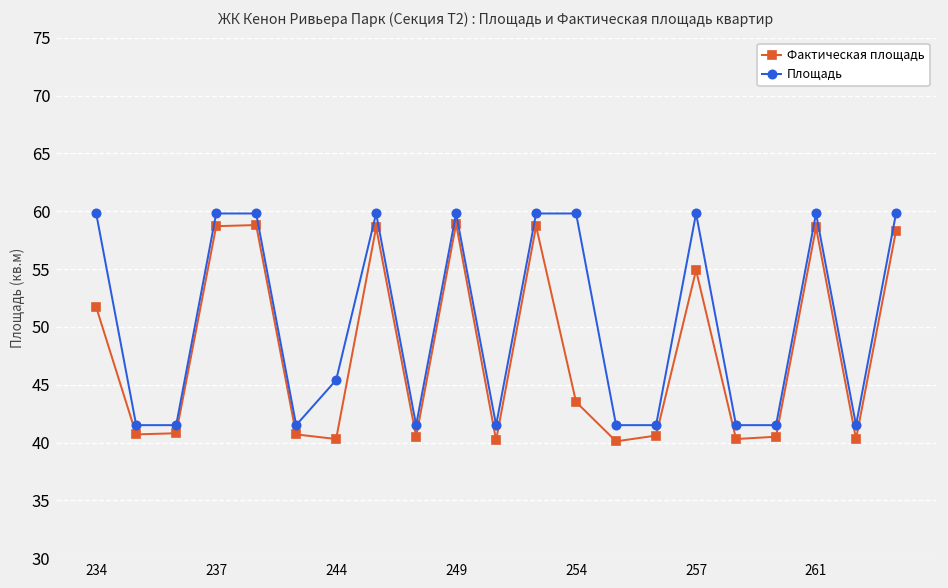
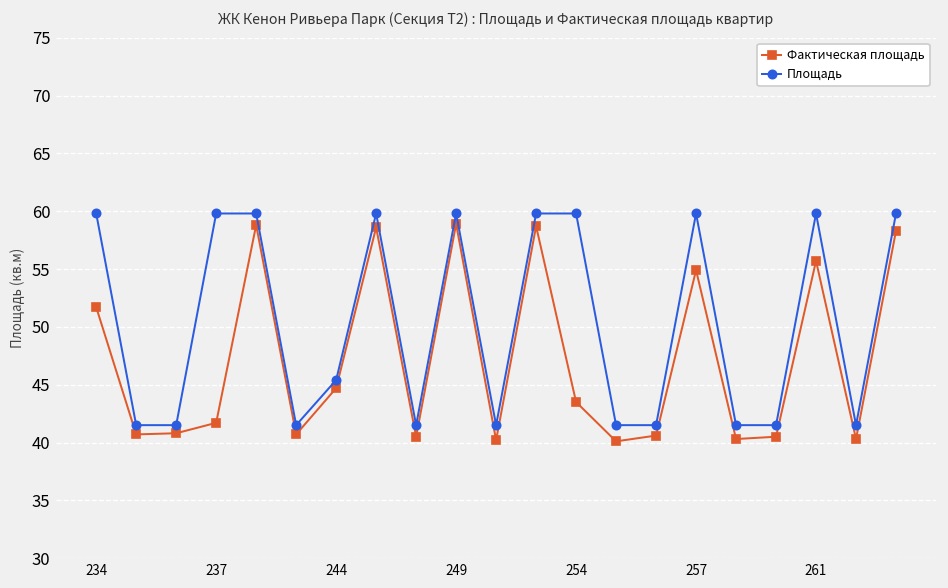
  {
    "Фактическая площадь": {
      "234": 52,
-     "237": 59,
-     "244": 40,
+     "237": 42,
+     "244": 45,
      "249": 59,
      "254": 44,
      "257": 55,
-     "261": 59
+     "261": 56
    },
    "Площадь": {
      "234": 60,
      "237": 60,
      "244": 45,
      "249": 60,
      "254": 60,
      "257": 60,
      "261": 60
    }
  }
